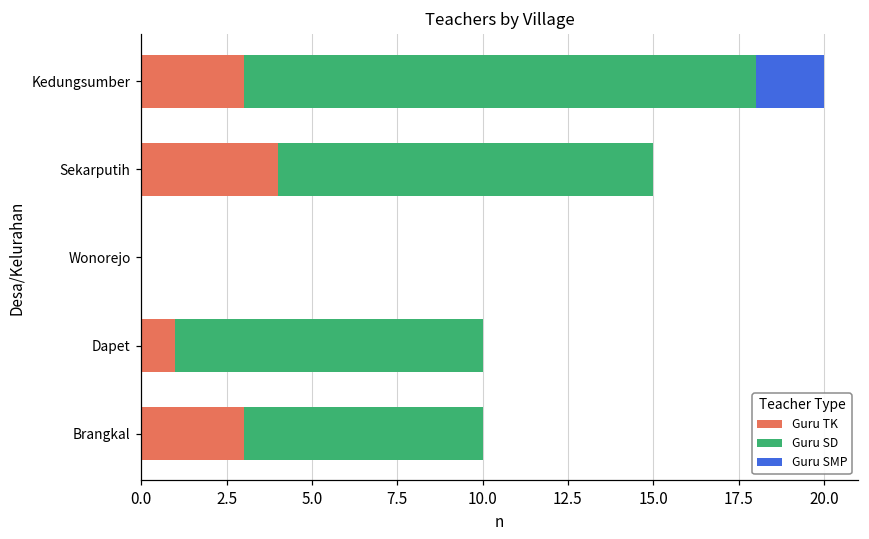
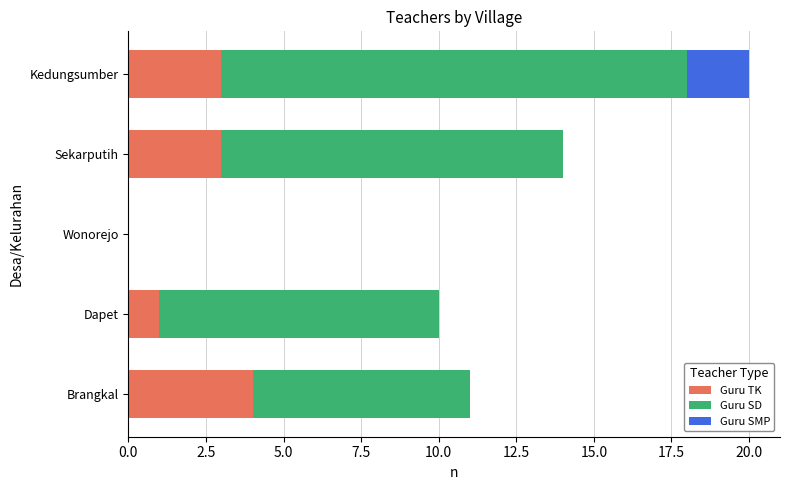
  {
    "Guru TK": {
      "Kedungsumber": 3,
-     "Sekarputih": 4,
+     "Sekarputih": 3,
      "Wonorejo": 0,
      "Dapet": 1,
-     "Brangkal": 3
+     "Brangkal": 4
    },
    "Guru SD": {
      "Kedungsumber": 15,
      "Sekarputih": 11,
      "Wonorejo": 0,
      "Dapet": 9,
      "Brangkal": 7
    },
    "Guru SMP": {
      "Kedungsumber": 2,
      "Sekarputih": 0,
      "Wonorejo": 0,
      "Dapet": 0,
      "Brangkal": 0
    }
  }
